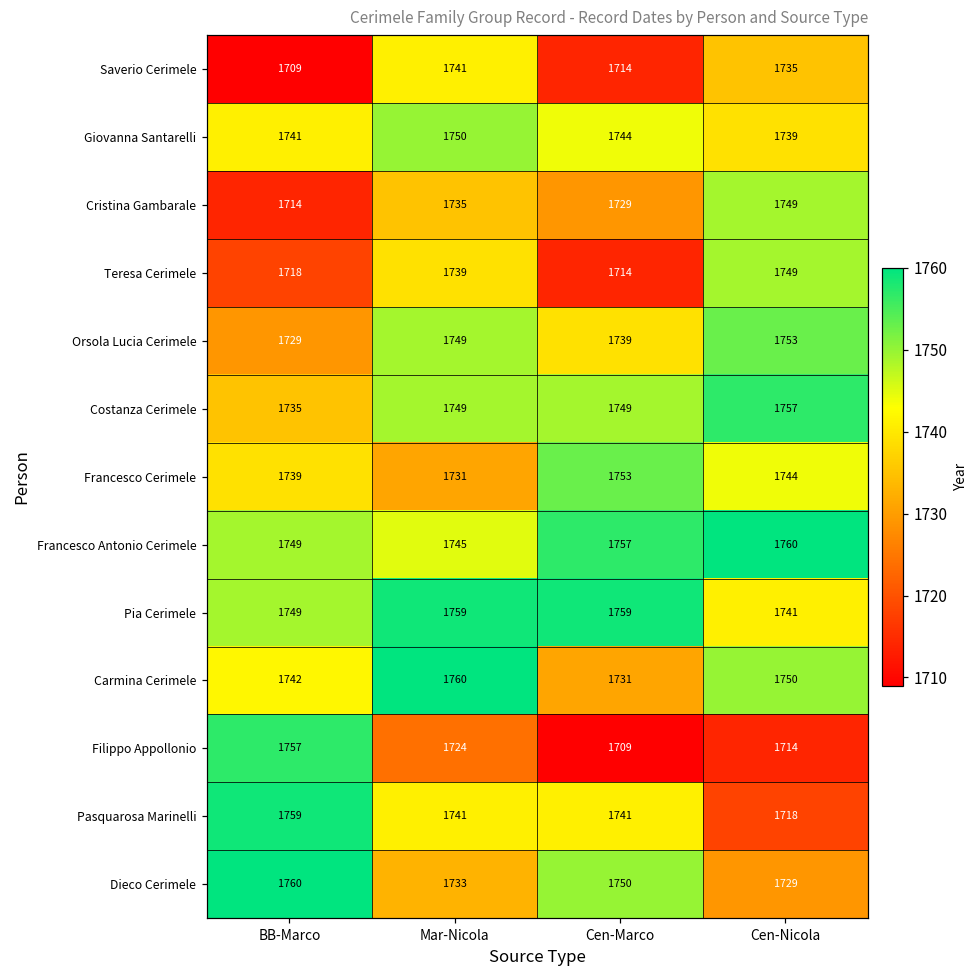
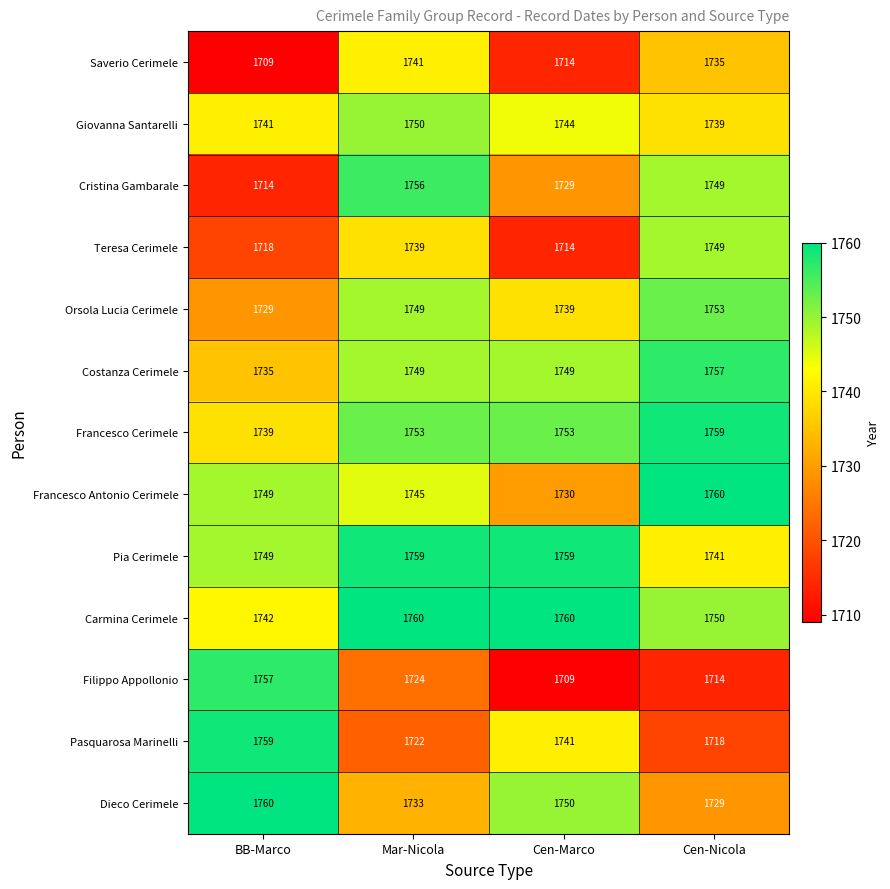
  {
    "Saverio Cerimele": {
      "BB-Marco": 1709,
      "Mar-Nicola": 1741,
      "Cen-Marco": 1714,
      "Cen-Nicola": 1735
    },
    "Giovanna Santarelli": {
      "BB-Marco": 1741,
      "Mar-Nicola": 1750,
      "Cen-Marco": 1744,
      "Cen-Nicola": 1739
    },
    "Cristina Gambarale": {
      "BB-Marco": 1714,
-     "Mar-Nicola": 1735,
+     "Mar-Nicola": 1756,
      "Cen-Marco": 1729,
      "Cen-Nicola": 1749
    },
    "Teresa Cerimele": {
      "BB-Marco": 1718,
      "Mar-Nicola": 1739,
      "Cen-Marco": 1714,
      "Cen-Nicola": 1749
    },
    "Orsola Lucia Cerimele": {
      "BB-Marco": 1729,
      "Mar-Nicola": 1749,
      "Cen-Marco": 1739,
      "Cen-Nicola": 1753
    },
    "Costanza Cerimele": {
      "BB-Marco": 1735,
      "Mar-Nicola": 1749,
      "Cen-Marco": 1749,
      "Cen-Nicola": 1757
    },
    "Francesco Cerimele": {
      "BB-Marco": 1739,
-     "Mar-Nicola": 1731,
+     "Mar-Nicola": 1753,
      "Cen-Marco": 1753,
-     "Cen-Nicola": 1744
+     "Cen-Nicola": 1759
    },
    "Francesco Antonio Cerimele": {
      "BB-Marco": 1749,
      "Mar-Nicola": 1745,
-     "Cen-Marco": 1757,
+     "Cen-Marco": 1730,
      "Cen-Nicola": 1760
    },
    "Pia Cerimele": {
      "BB-Marco": 1749,
      "Mar-Nicola": 1759,
      "Cen-Marco": 1759,
      "Cen-Nicola": 1741
    },
    "Carmina Cerimele": {
      "BB-Marco": 1742,
      "Mar-Nicola": 1760,
-     "Cen-Marco": 1731,
+     "Cen-Marco": 1760,
      "Cen-Nicola": 1750
    },
    "Filippo Appollonio": {
      "BB-Marco": 1757,
      "Mar-Nicola": 1724,
      "Cen-Marco": 1709,
      "Cen-Nicola": 1714
    },
    "Pasquarosa Marinelli": {
      "BB-Marco": 1759,
-     "Mar-Nicola": 1741,
+     "Mar-Nicola": 1722,
      "Cen-Marco": 1741,
      "Cen-Nicola": 1718
    },
    "Dieco Cerimele": {
      "BB-Marco": 1760,
      "Mar-Nicola": 1733,
      "Cen-Marco": 1750,
      "Cen-Nicola": 1729
    }
  }
